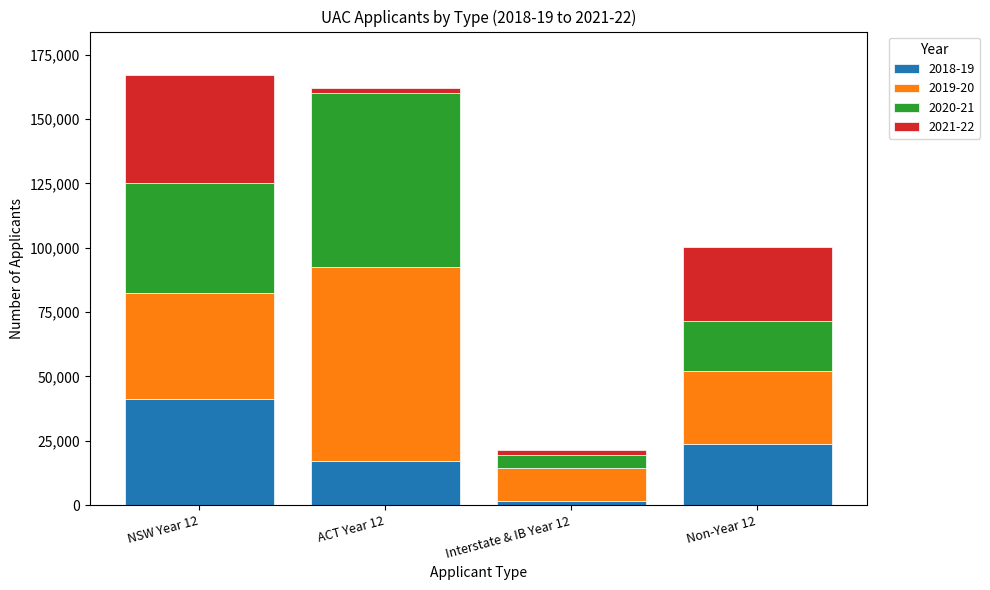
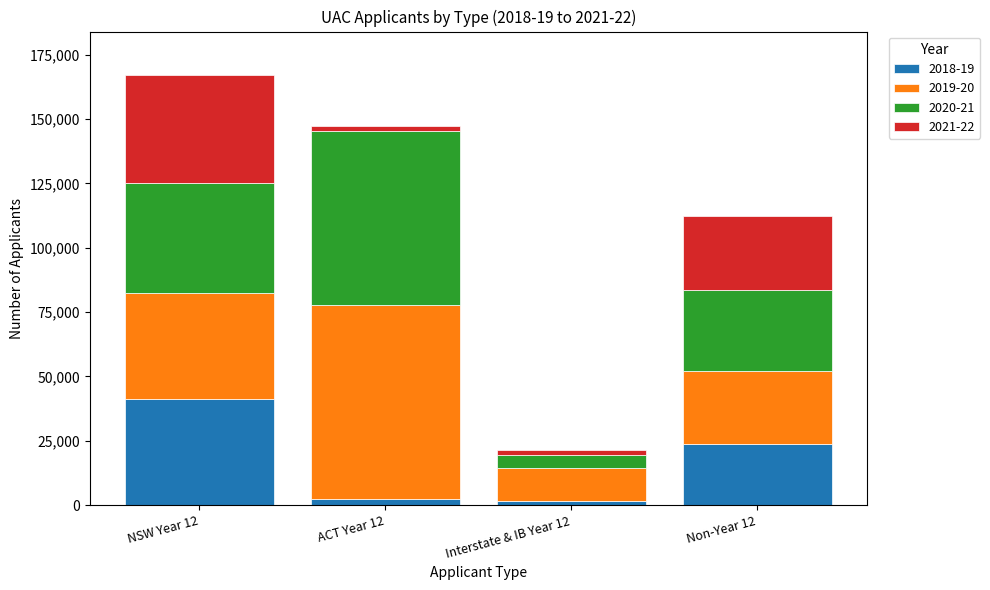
  {
    "2018-19": {
      "NSW Year 12": "41,000",
-     "ACT Year 12": "17,000",
+     "ACT Year 12": "2,000",
      "Interstate & IB Year 12": "2,000",
      "Non-Year 12": "24,000"
    },
    "2019-20": {
      "NSW Year 12": "41,000",
      "ACT Year 12": "75,000",
      "Interstate & IB Year 12": "13,000",
      "Non-Year 12": "28,000"
    },
    "2020-21": {
      "NSW Year 12": "43,000",
      "ACT Year 12": "68,000",
      "Interstate & IB Year 12": "5,000",
-     "Non-Year 12": "20,000"
+     "Non-Year 12": "32,000"
    },
    "2021-22": {
      "NSW Year 12": "42,000",
      "ACT Year 12": "2,000",
      "Interstate & IB Year 12": "2,000",
      "Non-Year 12": "28,000"
    }
  }
